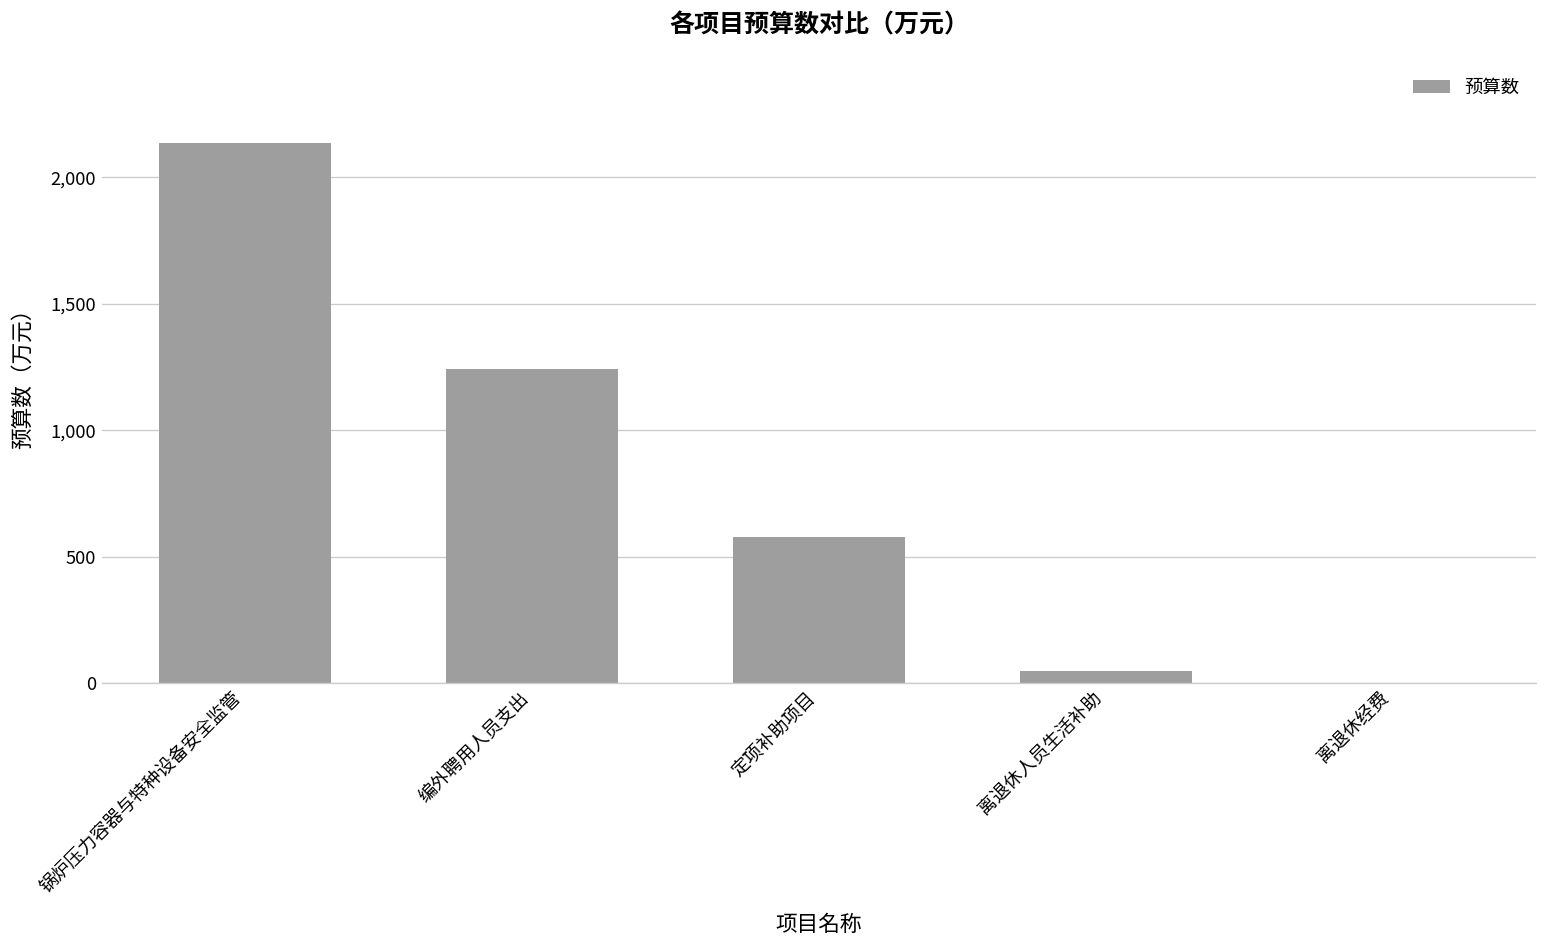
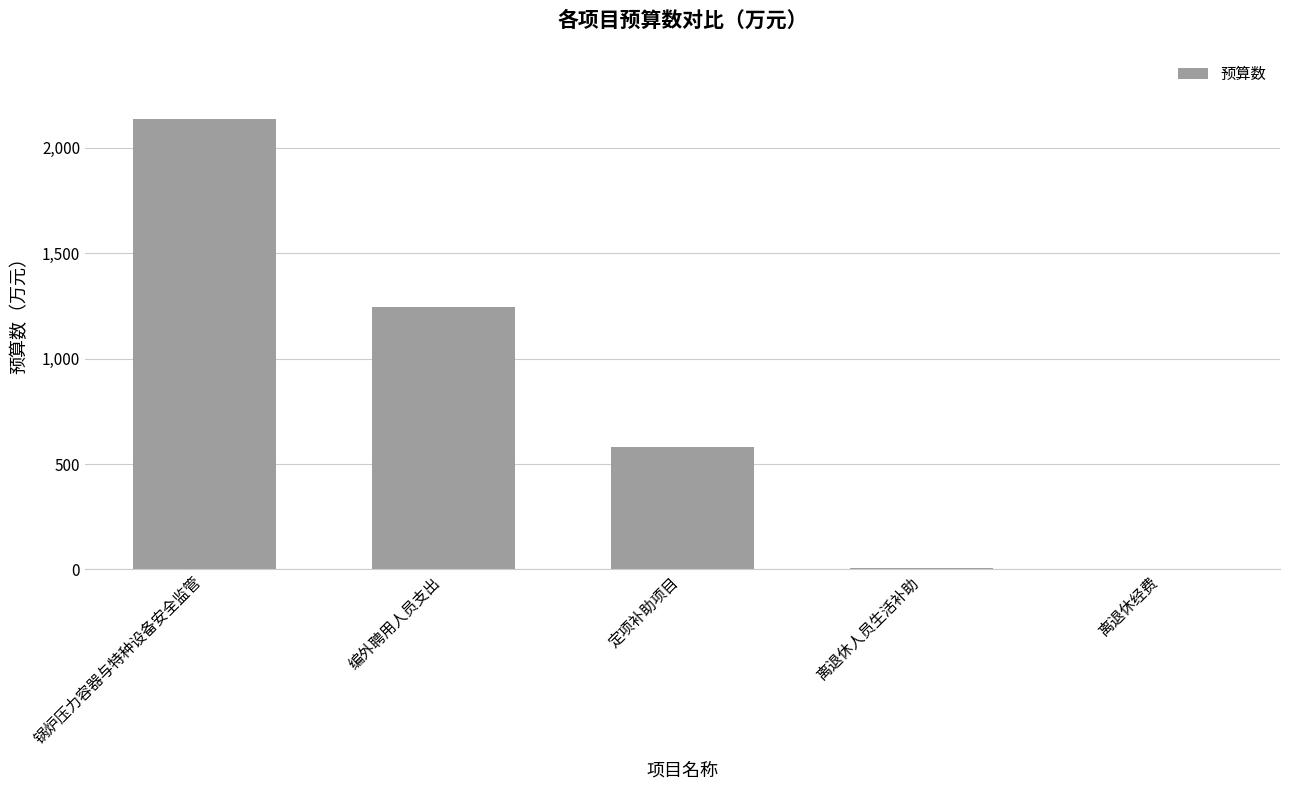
  {
    "锅炉压力容器与特种设备安全监管": "2,130",
    "编外聘用人员支出": "1,240",
    "定项补助项目": "580",
-   "离退休人员生活补助": "50"
+   "离退休人员生活补助": "10"
  }
